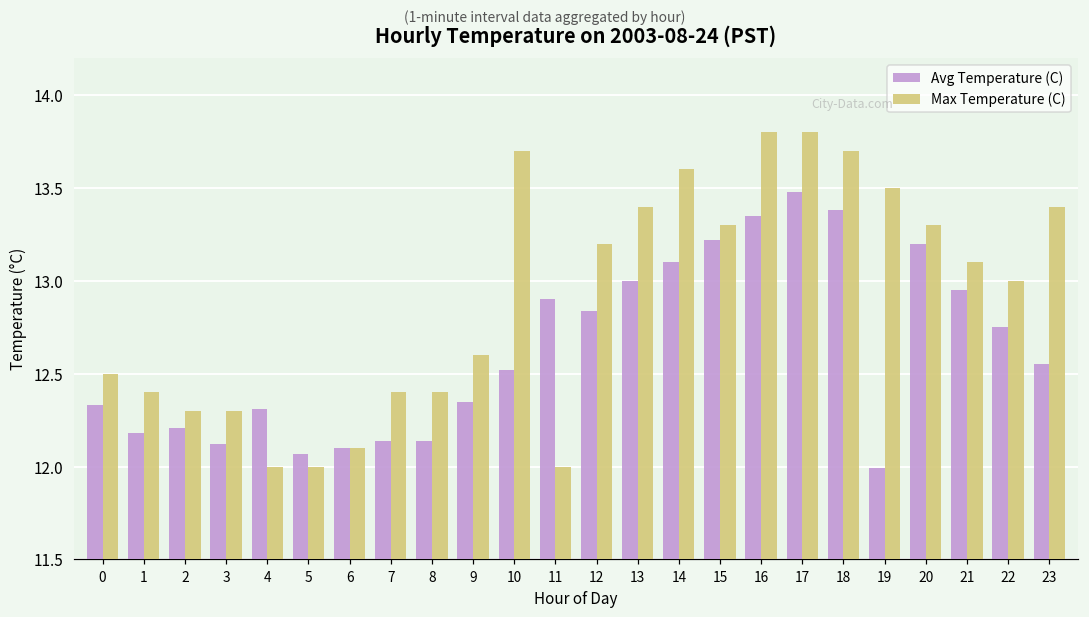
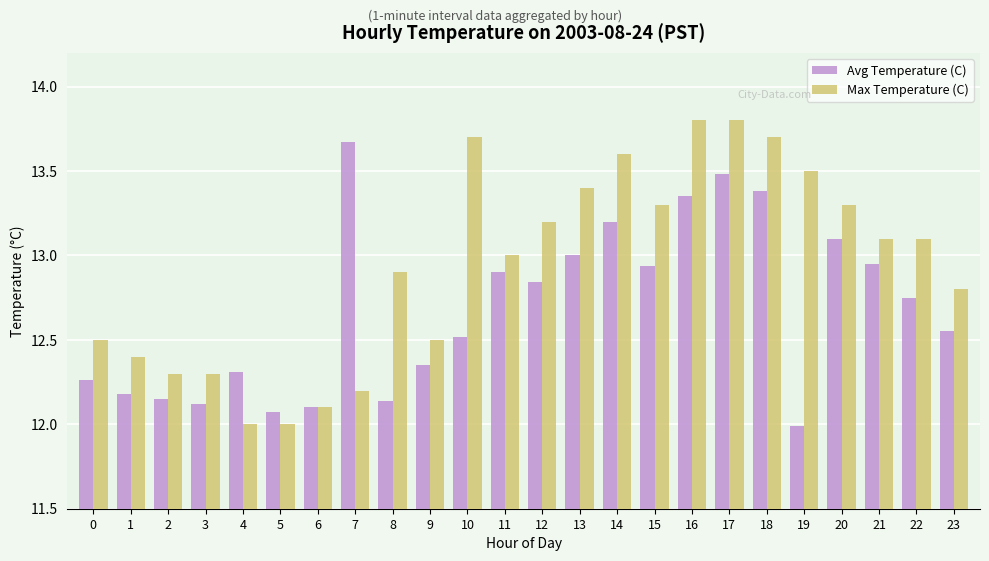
  {
    "Avg Temperature (C)": {
-     "0": 12.33,
+     "0": 12.26,
      "1": 12.18,
-     "2": 12.21,
+     "2": 12.15,
      "3": 12.12,
      "4": 12.31,
      "5": 12.07,
      "6": 12.10,
-     "7": 12.14,
+     "7": 13.67,
      "8": 12.14,
      "9": 12.35,
      "10": 12.52,
      "11": 12.90,
      "12": 12.84,
      "13": 13.00,
-     "14": 13.1,
-     "15": 13.22,
+     "14": 13.2,
+     "15": 12.94,
      "16": 13.35,
      "17": 13.48,
      "18": 13.38,
      "19": 11.99,
-     "20": 13.2,
+     "20": 13.1,
      "21": 12.95,
      "22": 12.75,
      "23": 12.55
    },
    "Max Temperature (C)": {
      "0": 12.5,
      "1": 12.4,
      "2": 12.3,
      "3": 12.3,
      "4": 12.0,
      "5": 12.0,
      "6": 12.1,
-     "7": 12.4,
-     "8": 12.4,
-     "9": 12.6,
+     "7": 12.2,
+     "8": 12.9,
+     "9": 12.5,
      "10": 13.7,
-     "11": 12,
+     "11": 13,
      "12": 13.2,
      "13": 13.4,
      "14": 13.6,
      "15": 13.3,
      "16": 13.8,
      "17": 13.8,
      "18": 13.7,
      "19": 13.5,
      "20": 13.3,
      "21": 13.1,
-     "22": 13.0,
-     "23": 13.4
+     "22": 13.1,
+     "23": 12.8
    }
  }
